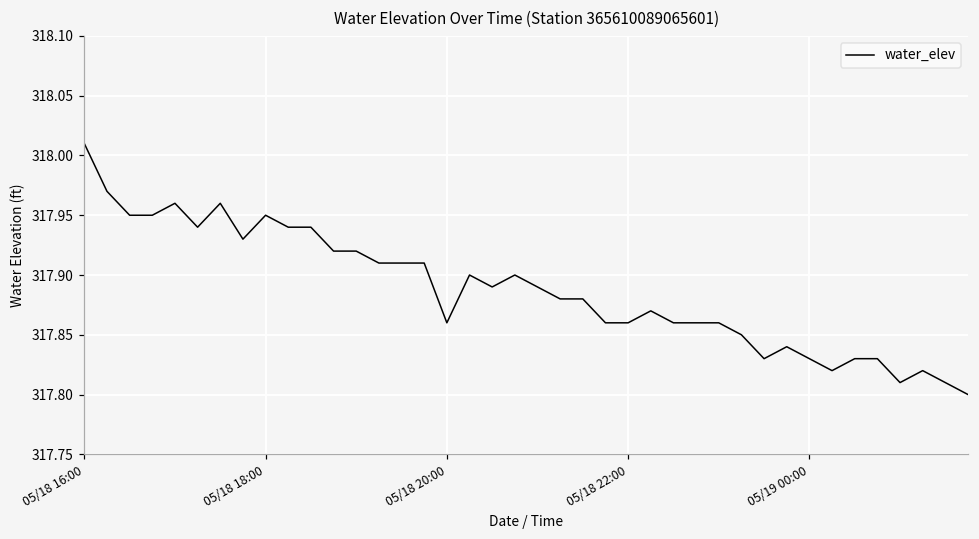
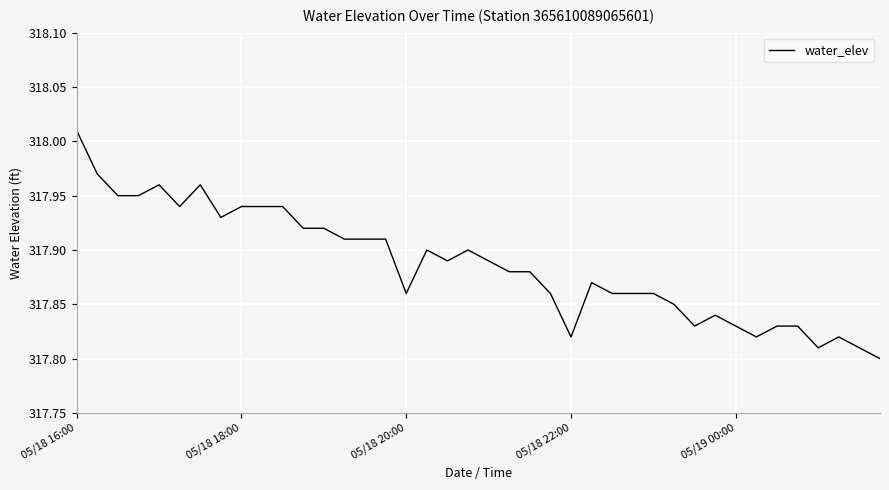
  {
    "05/18 16:00": 318.01,
-   "05/18 18:00": 317.95,
+   "05/18 18:00": 317.94,
    "05/18 20:00": 317.86,
-   "05/18 22:00": 317.86,
+   "05/18 22:00": 317.82,
    "05/19 00:00": 317.83
  }
